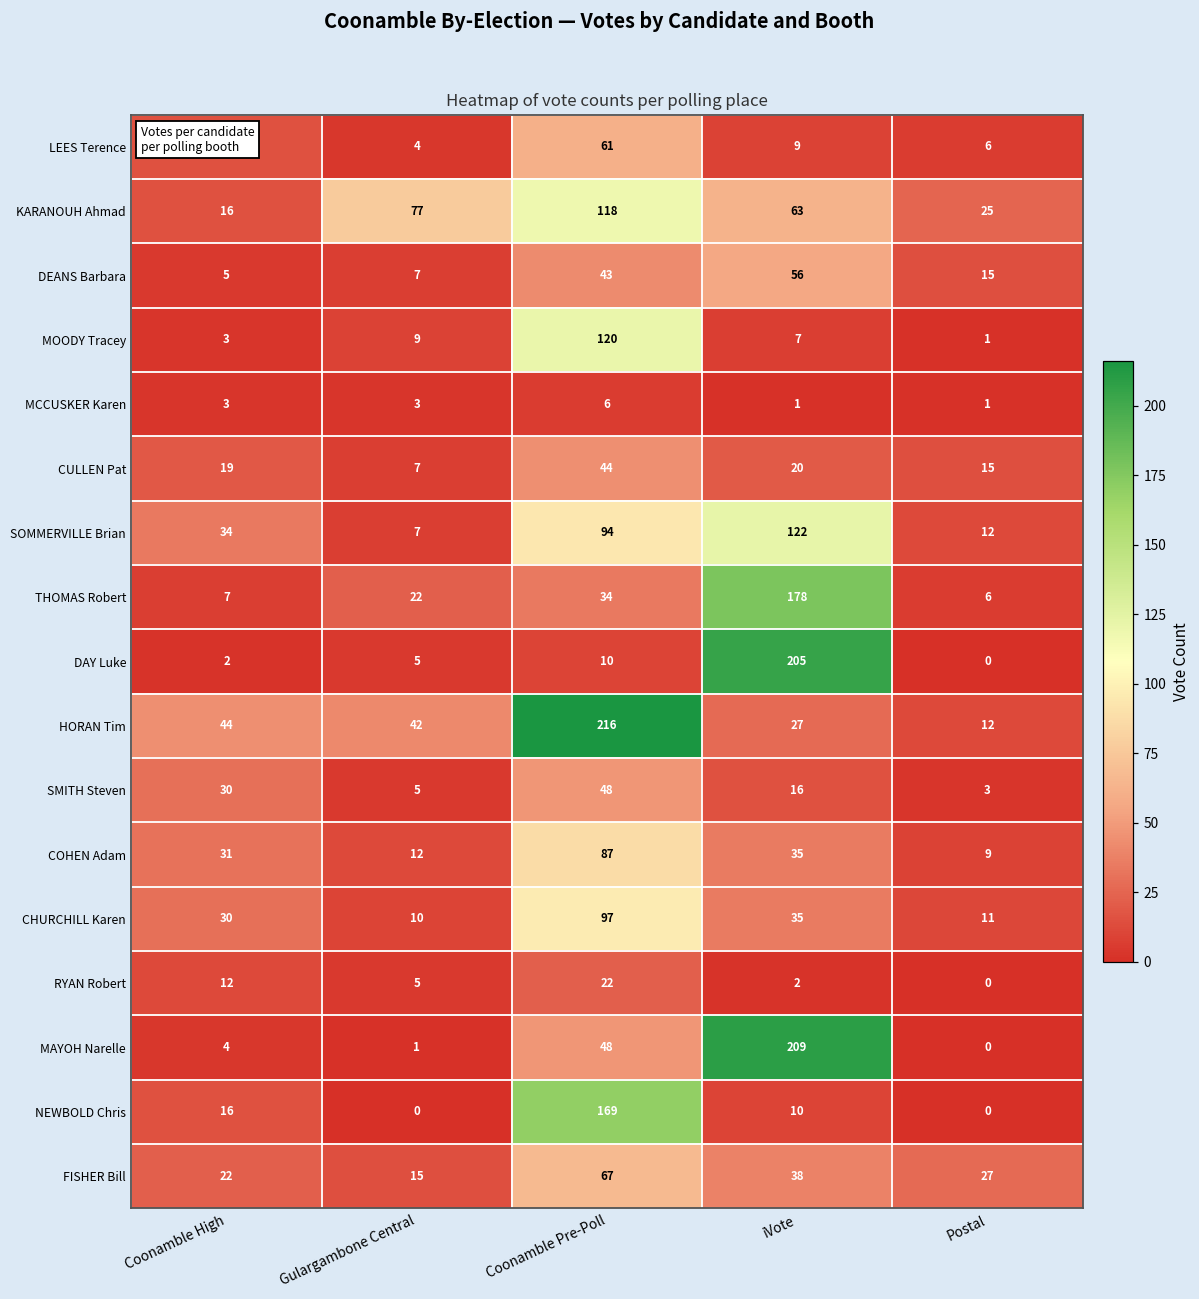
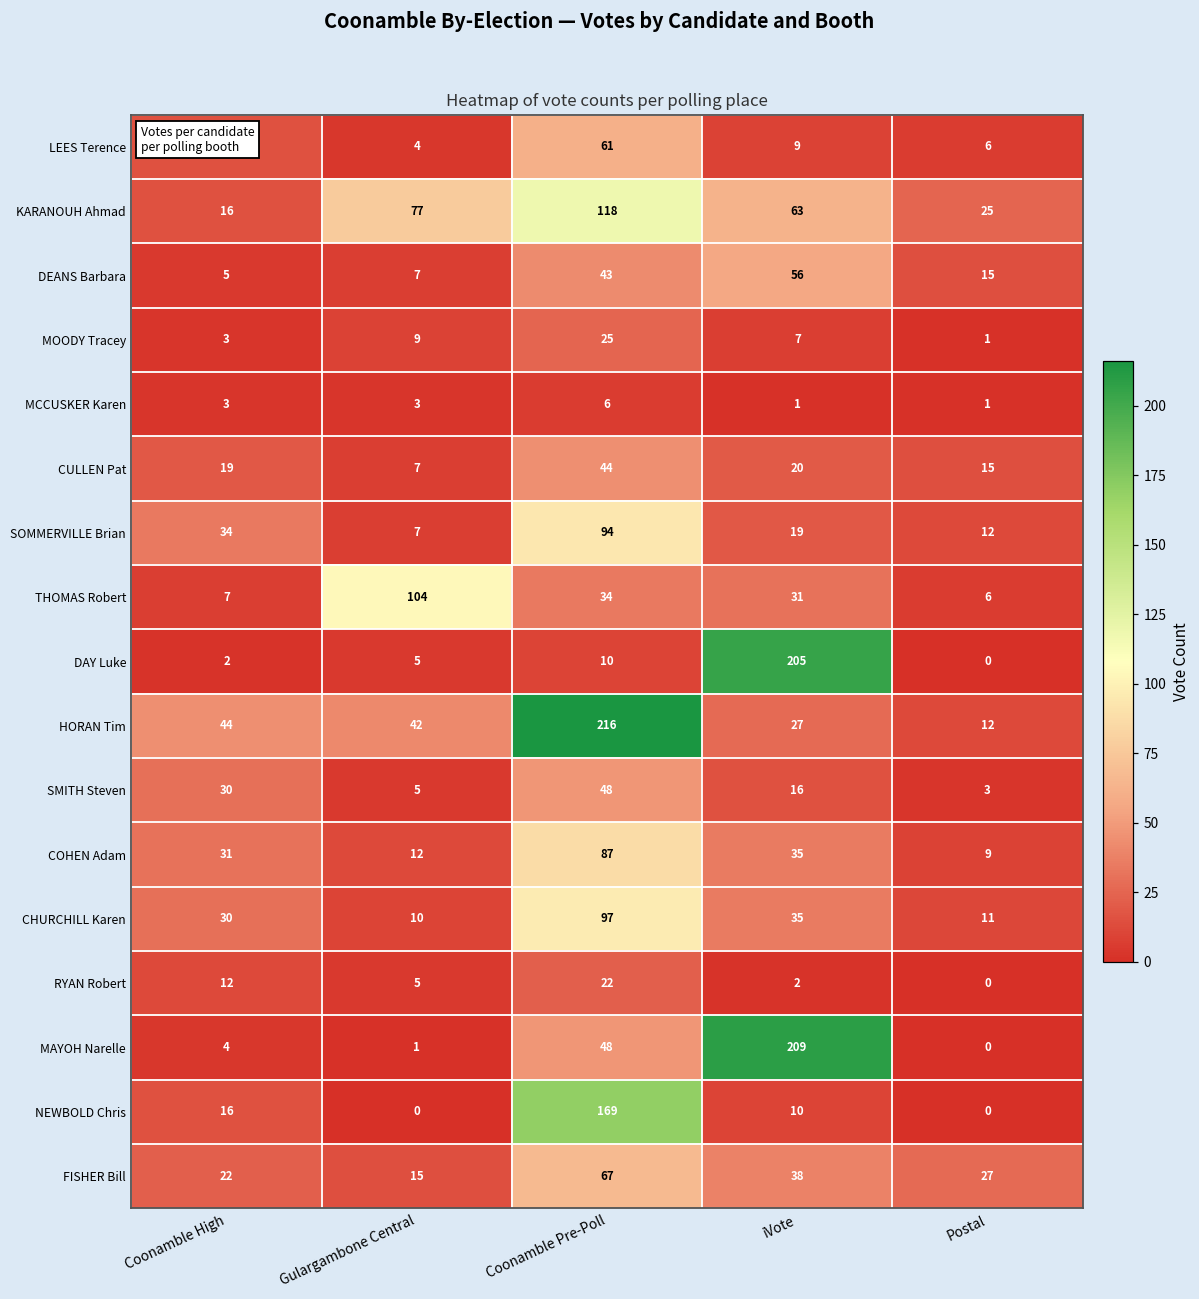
  {
    "LEES Terence": {
      "Gulargambone Central": 4,
      "Coonamble Pre-Poll": 61,
      "iVote": 9,
      "Postal": 6
    },
    "KARANOUH Ahmad": {
      "Coonamble High": 16,
      "Gulargambone Central": 77,
      "Coonamble Pre-Poll": 118,
      "iVote": 63,
      "Postal": 25
    },
    "DEANS Barbara": {
      "Coonamble High": 5,
      "Gulargambone Central": 7,
      "Coonamble Pre-Poll": 43,
      "iVote": 56,
      "Postal": 15
    },
    "MOODY Tracey": {
      "Coonamble High": 3,
      "Gulargambone Central": 9,
-     "Coonamble Pre-Poll": 120,
+     "Coonamble Pre-Poll": 25,
      "iVote": 7,
      "Postal": 1
    },
    "MCCUSKER Karen": {
      "Coonamble High": 3,
      "Gulargambone Central": 3,
      "Coonamble Pre-Poll": 6,
      "iVote": 1,
      "Postal": 1
    },
    "CULLEN Pat": {
      "Coonamble High": 19,
      "Gulargambone Central": 7,
      "Coonamble Pre-Poll": 44,
      "iVote": 20,
      "Postal": 15
    },
    "SOMMERVILLE Brian": {
      "Coonamble High": 34,
      "Gulargambone Central": 7,
      "Coonamble Pre-Poll": 94,
-     "iVote": 122,
+     "iVote": 19,
      "Postal": 12
    },
    "THOMAS Robert": {
      "Coonamble High": 7,
-     "Gulargambone Central": 22,
+     "Gulargambone Central": 104,
      "Coonamble Pre-Poll": 34,
-     "iVote": 178,
+     "iVote": 31,
      "Postal": 6
    },
    "DAY Luke": {
      "Coonamble High": 2,
      "Gulargambone Central": 5,
      "Coonamble Pre-Poll": 10,
      "iVote": 205,
      "Postal": 0
    },
    "HORAN Tim": {
      "Coonamble High": 44,
      "Gulargambone Central": 42,
      "Coonamble Pre-Poll": 216,
      "iVote": 27,
      "Postal": 12
    },
    "SMITH Steven": {
      "Coonamble High": 30,
      "Gulargambone Central": 5,
      "Coonamble Pre-Poll": 48,
      "iVote": 16,
      "Postal": 3
    },
    "COHEN Adam": {
      "Coonamble High": 31,
      "Gulargambone Central": 12,
      "Coonamble Pre-Poll": 87,
      "iVote": 35,
      "Postal": 9
    },
    "CHURCHILL Karen": {
      "Coonamble High": 30,
      "Gulargambone Central": 10,
      "Coonamble Pre-Poll": 97,
      "iVote": 35,
      "Postal": 11
    },
    "RYAN Robert": {
      "Coonamble High": 12,
      "Gulargambone Central": 5,
      "Coonamble Pre-Poll": 22,
      "iVote": 2,
      "Postal": 0
    },
    "MAYOH Narelle": {
      "Coonamble High": 4,
      "Gulargambone Central": 1,
      "Coonamble Pre-Poll": 48,
      "iVote": 209,
      "Postal": 0
    },
    "NEWBOLD Chris": {
      "Coonamble High": 16,
      "Gulargambone Central": 0,
      "Coonamble Pre-Poll": 169,
      "iVote": 10,
      "Postal": 0
    },
    "FISHER Bill": {
      "Coonamble High": 22,
      "Gulargambone Central": 15,
      "Coonamble Pre-Poll": 67,
      "iVote": 38,
      "Postal": 27
    }
  }
